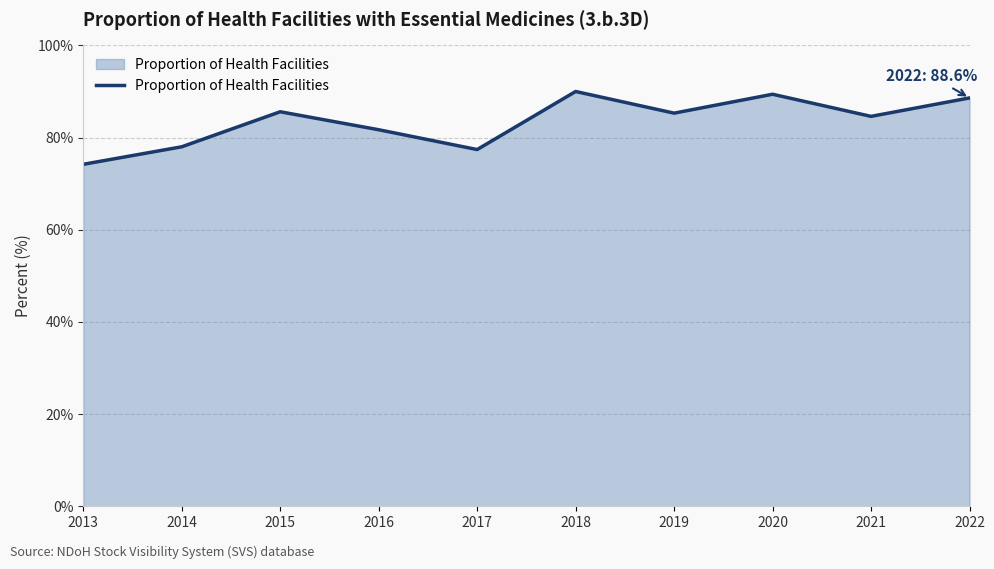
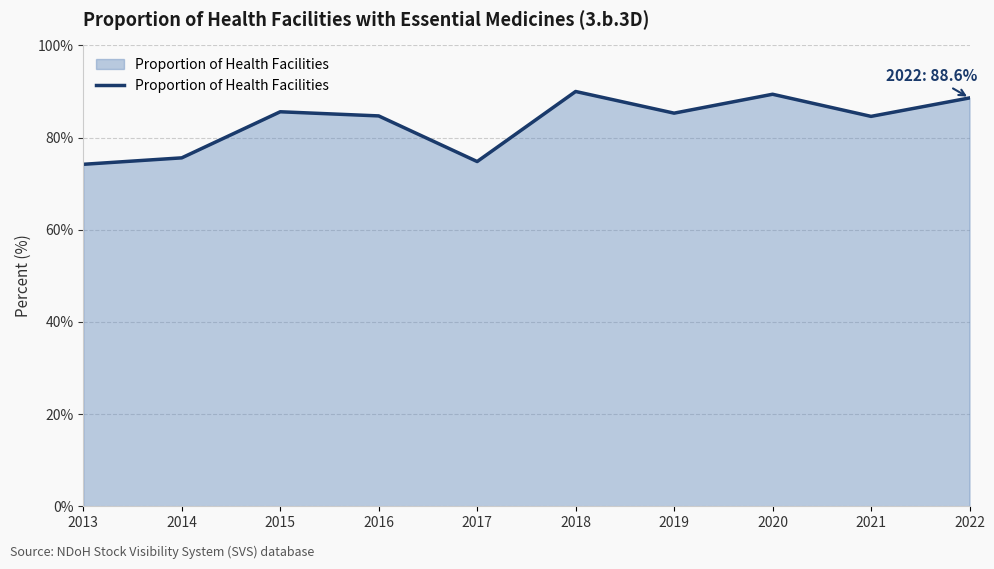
  {
    "2013": "74%",
-   "2014": "78%",
+   "2014": "76%",
    "2015": "86%",
-   "2016": "82%",
-   "2017": "77%",
+   "2016": "85%",
+   "2017": "75%",
    "2018": "90%",
    "2019": "85%",
    "2020": "89%",
    "2021": "85%"
  }
